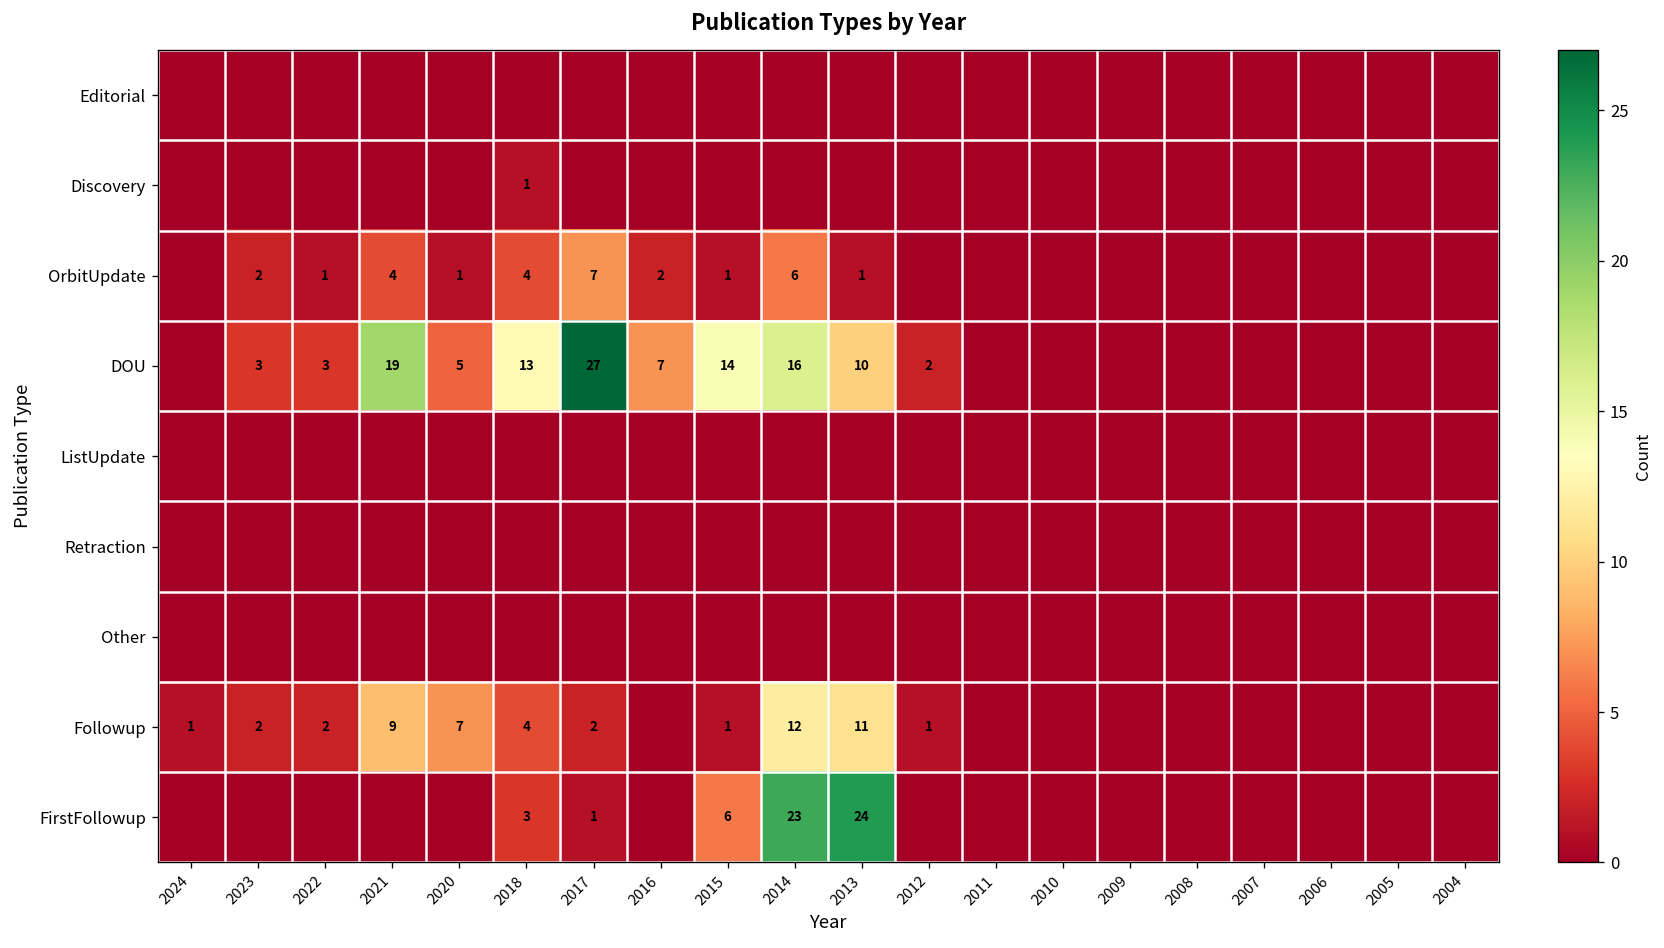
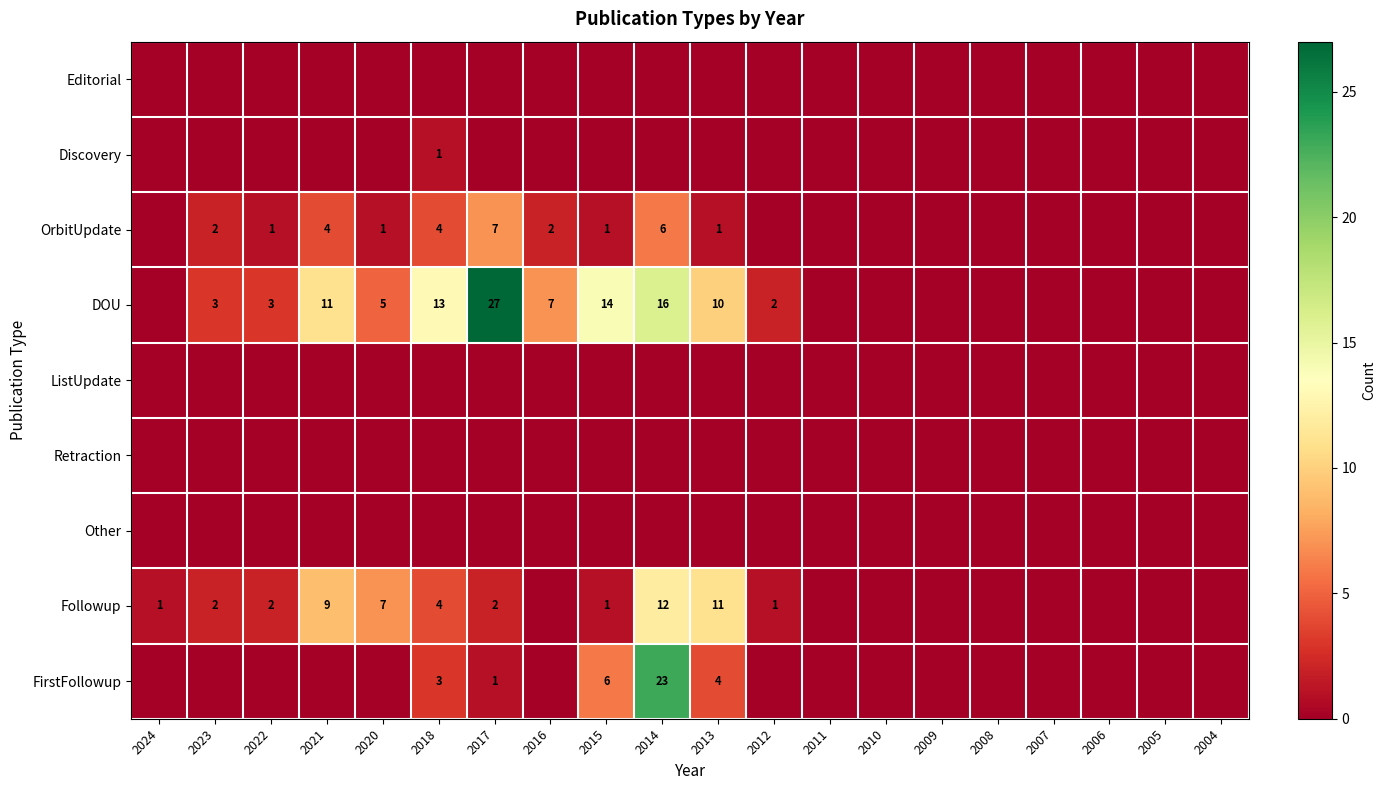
  {
    "Discovery": {
      "2018": 1
    },
    "OrbitUpdate": {
      "2023": 2,
      "2022": 1,
      "2021": 4,
      "2020": 1,
      "2018": 4,
      "2017": 7,
      "2016": 2,
      "2015": 1,
      "2014": 6,
      "2013": 1
    },
    "DOU": {
      "2023": 3,
      "2022": 3,
-     "2021": 19,
+     "2021": 11,
      "2020": 5,
      "2018": 13,
      "2017": 27,
      "2016": 7,
      "2015": 14,
      "2014": 16,
      "2013": 10,
      "2012": 2
    },
    "Followup": {
      "2024": 1,
      "2023": 2,
      "2022": 2,
      "2021": 9,
      "2020": 7,
      "2018": 4,
      "2017": 2,
      "2015": 1,
      "2014": 12,
      "2013": 11,
      "2012": 1
    },
    "FirstFollowup": {
      "2018": 3,
      "2017": 1,
      "2015": 6,
      "2014": 23,
-     "2013": 24
+     "2013": 4
    }
  }
